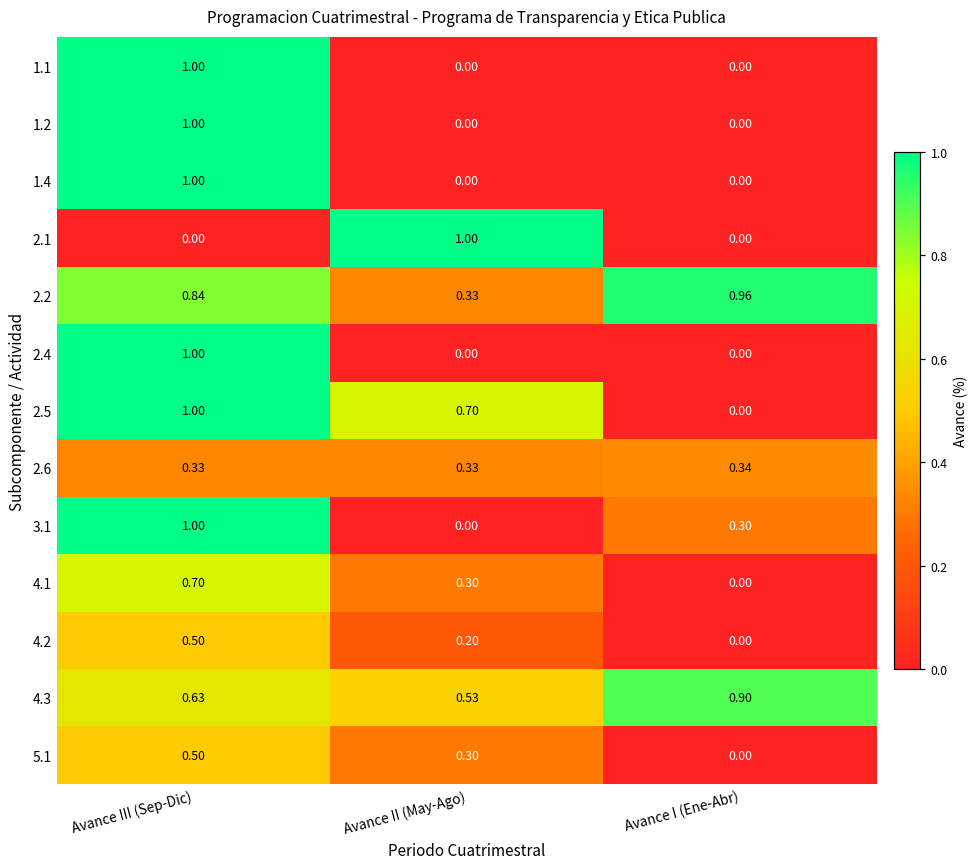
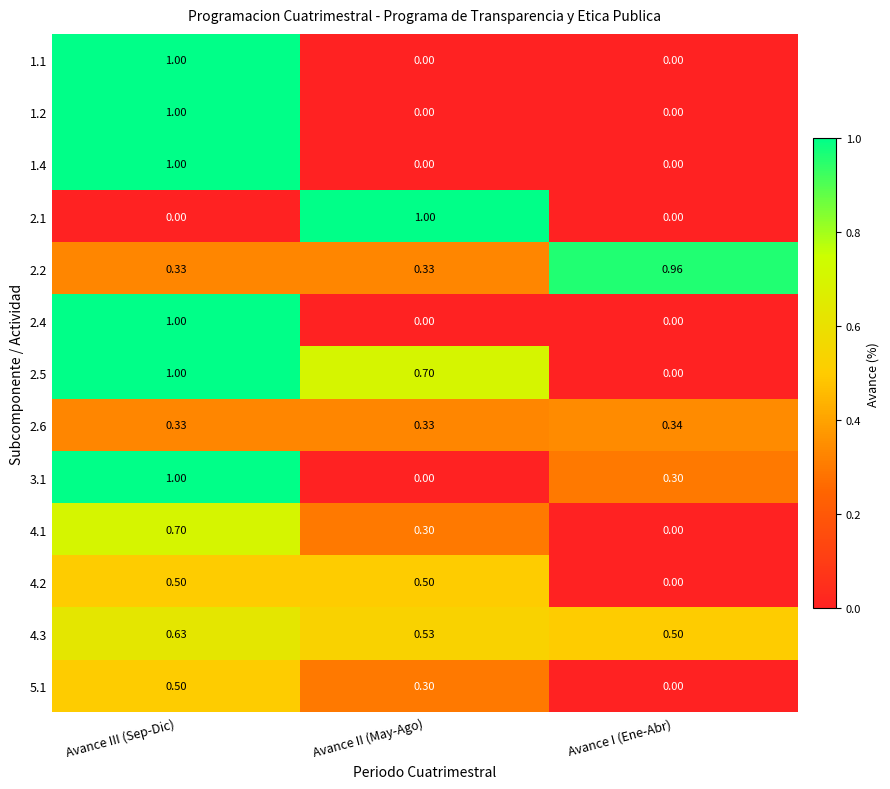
  {
    "1.1": {
      "Avance III (Sep-Dic)": 1.00,
      "Avance II (May-Ago)": 0.00,
      "Avance I (Ene-Abr)": 0.00
    },
    "1.2": {
      "Avance III (Sep-Dic)": 1.00,
      "Avance II (May-Ago)": 0.00,
      "Avance I (Ene-Abr)": 0.00
    },
    "1.4": {
      "Avance III (Sep-Dic)": 1.00,
      "Avance II (May-Ago)": 0.00,
      "Avance I (Ene-Abr)": 0.00
    },
    "2.1": {
      "Avance III (Sep-Dic)": 0.00,
      "Avance II (May-Ago)": 1.00,
      "Avance I (Ene-Abr)": 0.00
    },
    "2.2": {
-     "Avance III (Sep-Dic)": 0.84,
+     "Avance III (Sep-Dic)": 0.33,
      "Avance II (May-Ago)": 0.33,
      "Avance I (Ene-Abr)": 0.96
    },
    "2.4": {
      "Avance III (Sep-Dic)": 1.00,
      "Avance II (May-Ago)": 0.00,
      "Avance I (Ene-Abr)": 0.00
    },
    "2.5": {
      "Avance III (Sep-Dic)": 1.00,
      "Avance II (May-Ago)": 0.70,
      "Avance I (Ene-Abr)": 0.00
    },
    "2.6": {
      "Avance III (Sep-Dic)": 0.33,
      "Avance II (May-Ago)": 0.33,
      "Avance I (Ene-Abr)": 0.34
    },
    "3.1": {
      "Avance III (Sep-Dic)": 1.00,
      "Avance II (May-Ago)": 0.00,
      "Avance I (Ene-Abr)": 0.30
    },
    "4.1": {
      "Avance III (Sep-Dic)": 0.70,
      "Avance II (May-Ago)": 0.30,
      "Avance I (Ene-Abr)": 0.00
    },
    "4.2": {
      "Avance III (Sep-Dic)": 0.50,
-     "Avance II (May-Ago)": 0.20,
+     "Avance II (May-Ago)": 0.50,
      "Avance I (Ene-Abr)": 0.00
    },
    "4.3": {
      "Avance III (Sep-Dic)": 0.63,
      "Avance II (May-Ago)": 0.53,
-     "Avance I (Ene-Abr)": 0.90
+     "Avance I (Ene-Abr)": 0.50
    },
    "5.1": {
      "Avance III (Sep-Dic)": 0.50,
      "Avance II (May-Ago)": 0.30,
      "Avance I (Ene-Abr)": 0.00
    }
  }
